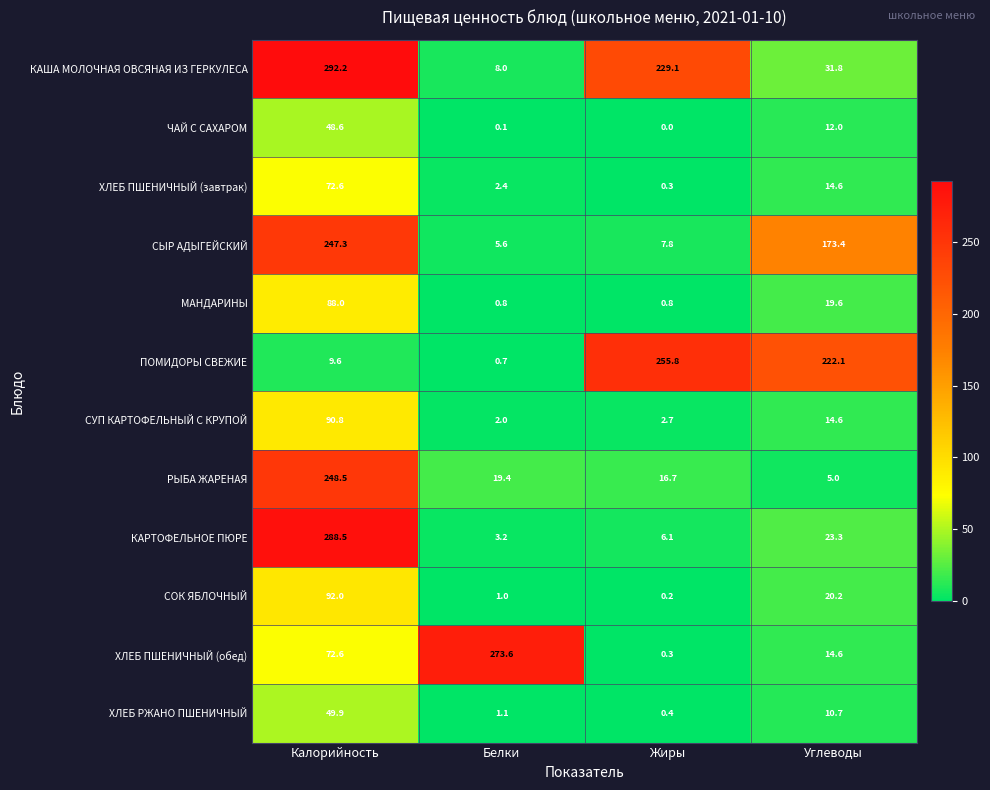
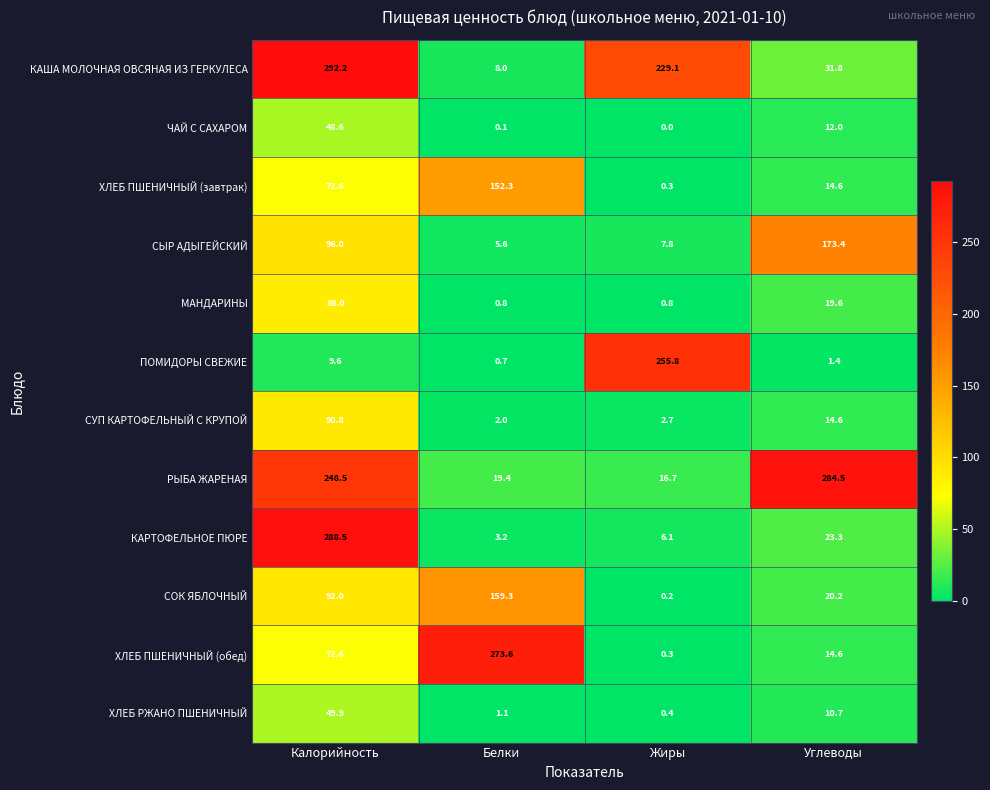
  {
    "КАША МОЛОЧНАЯ ОВСЯНАЯ ИЗ ГЕРКУЛЕСА": {
      "Калорийность": 292.2,
      "Белки": 8.0,
      "Жиры": 229.1,
      "Углеводы": 31.8
    },
    "ЧАЙ С САХАРОМ": {
      "Калорийность": 48.6,
      "Белки": 0.1,
      "Жиры": 0.0,
      "Углеводы": 12.0
    },
    "ХЛЕБ ПШЕНИЧНЫЙ (завтрак)": {
      "Калорийность": 72.6,
-     "Белки": 2.4,
+     "Белки": 152.3,
      "Жиры": 0.3,
      "Углеводы": 14.6
    },
    "СЫР АДЫГЕЙСКИЙ": {
-     "Калорийность": 247.3,
+     "Калорийность": 96.0,
      "Белки": 5.6,
      "Жиры": 7.8,
      "Углеводы": 173.4
    },
    "МАНДАРИНЫ": {
      "Калорийность": 88.0,
      "Белки": 0.8,
      "Жиры": 0.8,
      "Углеводы": 19.6
    },
    "ПОМИДОРЫ СВЕЖИЕ": {
      "Калорийность": 9.6,
      "Белки": 0.7,
      "Жиры": 255.8,
-     "Углеводы": 222.1
+     "Углеводы": 1.4
    },
    "СУП КАРТОФЕЛЬНЫЙ С КРУПОЙ": {
      "Калорийность": 90.8,
      "Белки": 2.0,
      "Жиры": 2.7,
      "Углеводы": 14.6
    },
    "РЫБА ЖАРЕНАЯ": {
      "Калорийность": 248.5,
      "Белки": 19.4,
      "Жиры": 16.7,
-     "Углеводы": 5.0
+     "Углеводы": 284.5
    },
    "КАРТОФЕЛЬНОЕ ПЮРЕ": {
      "Калорийность": 288.5,
      "Белки": 3.2,
      "Жиры": 6.1,
      "Углеводы": 23.3
    },
    "СОК ЯБЛОЧНЫЙ": {
      "Калорийность": 92.0,
-     "Белки": 1.0,
+     "Белки": 159.3,
      "Жиры": 0.2,
      "Углеводы": 20.2
    },
    "ХЛЕБ ПШЕНИЧНЫЙ (обед)": {
      "Калорийность": 72.6,
      "Белки": 273.6,
      "Жиры": 0.3,
      "Углеводы": 14.6
    },
    "ХЛЕБ РЖАНО ПШЕНИЧНЫЙ": {
      "Калорийность": 49.9,
      "Белки": 1.1,
      "Жиры": 0.4,
      "Углеводы": 10.7
    }
  }
